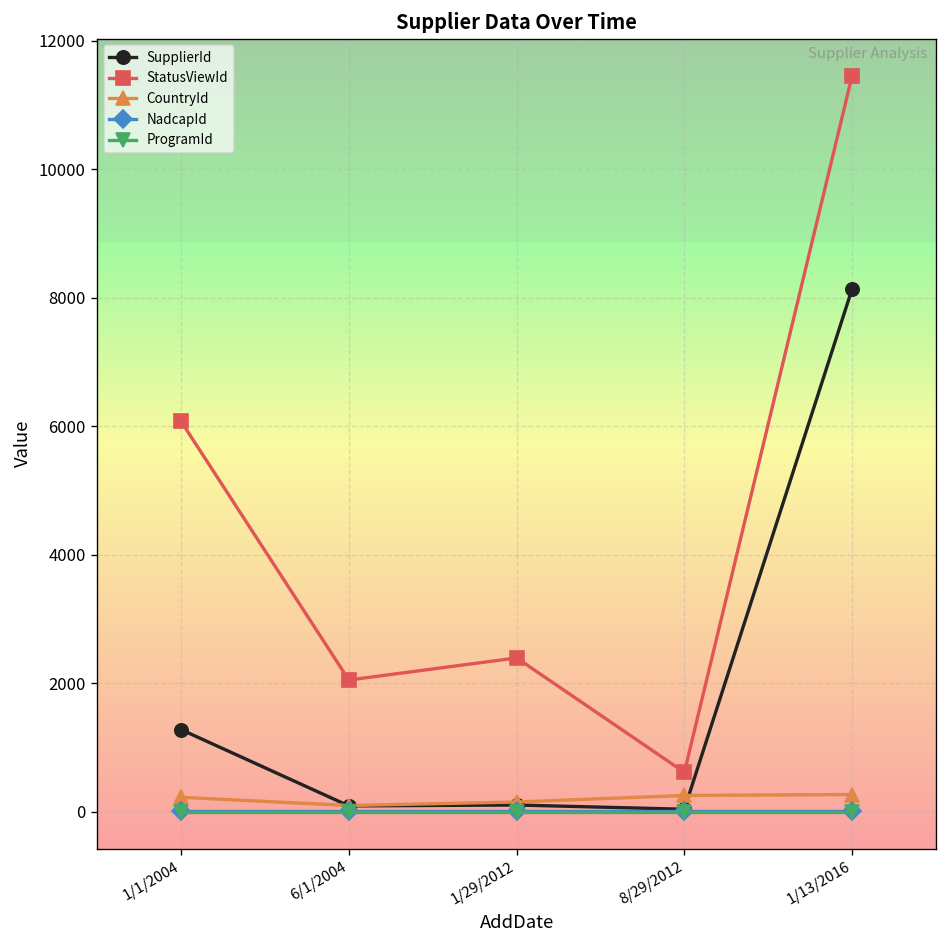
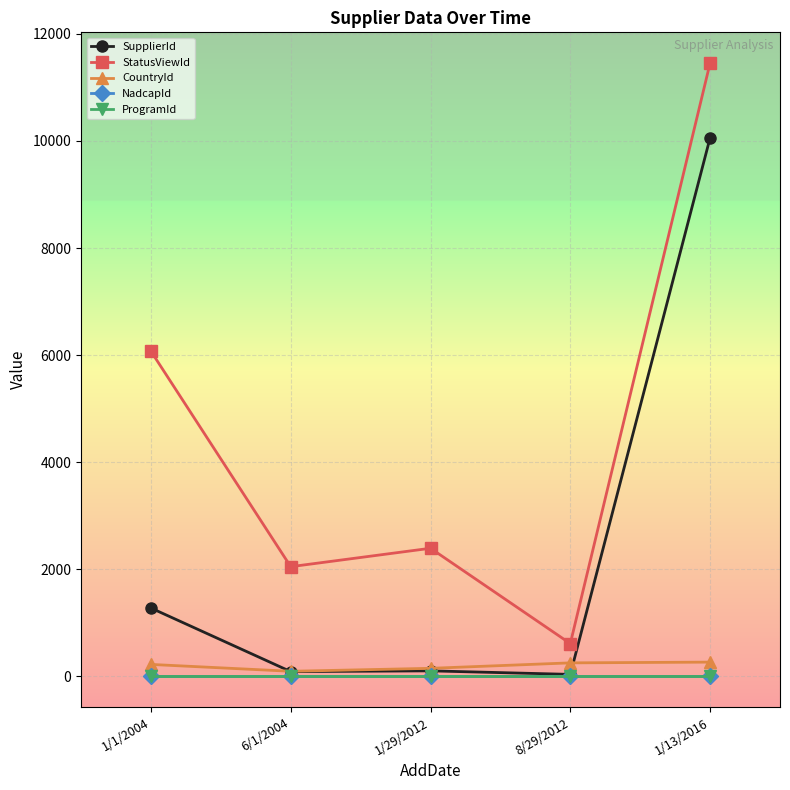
  {
    "SupplierId": {
      "1/1/2004": 1300,
-     "1/13/2016": 8100
+     "1/13/2016": 10100
    },
    "ProgramId": {
      "1/1/2004": 0,
      "6/1/2004": 0,
      "1/29/2012": 0,
      "1/13/2016": 0
    }
  }
